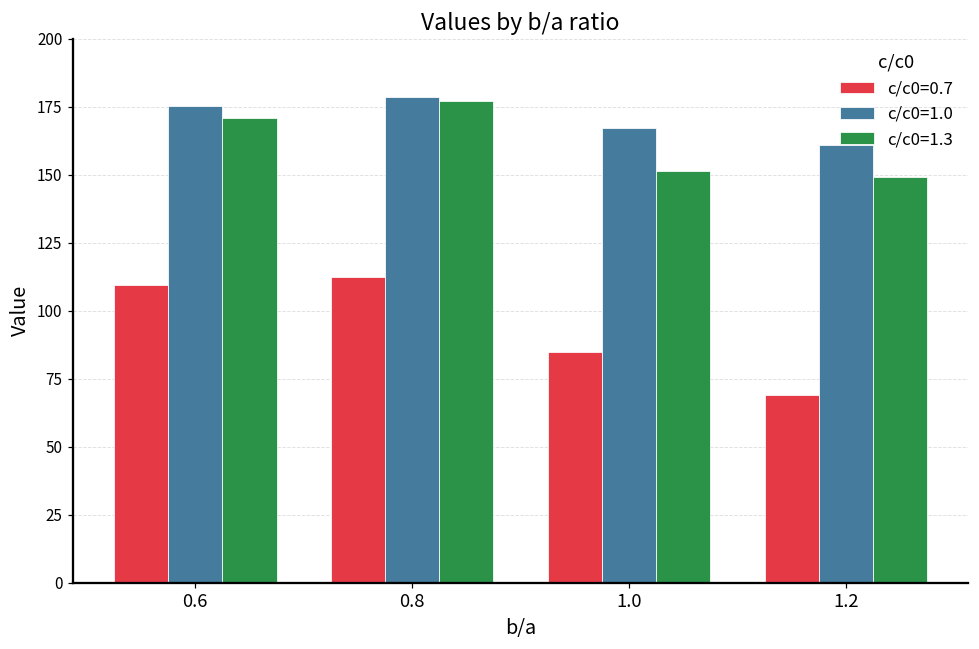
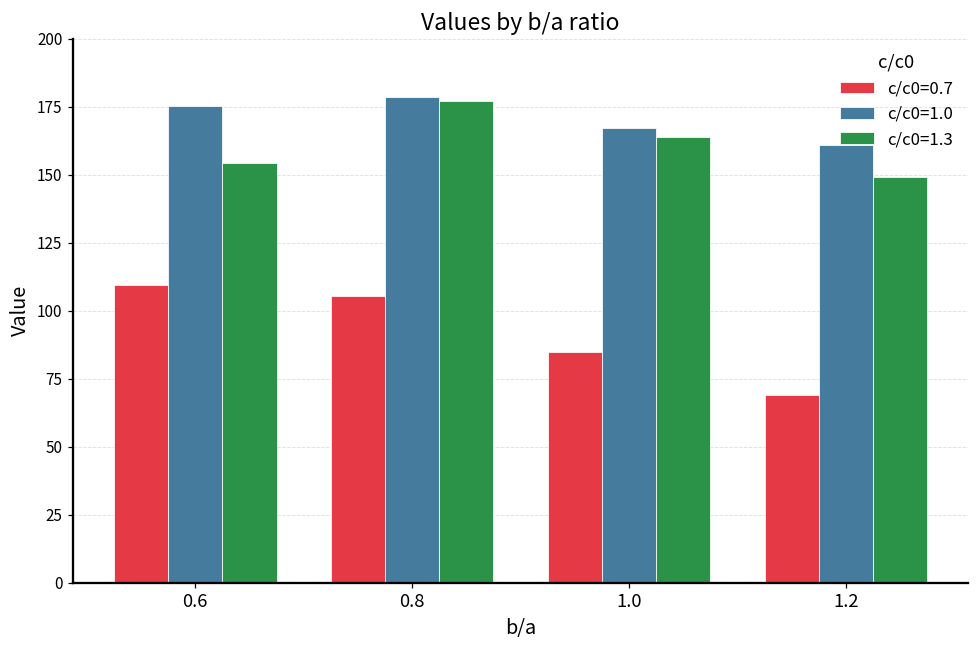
  {
    "c/c0=0.7": {
      "0.6": 110,
-     "0.8": 112,
+     "0.8": 105,
      "1.0": 85,
      "1.2": 69
    },
    "c/c0=1.0": {
      "0.6": 175,
      "0.8": 179,
      "1.0": 167,
      "1.2": 161
    },
    "c/c0=1.3": {
-     "0.6": 171,
+     "0.6": 154,
      "0.8": 177,
-     "1.0": 152,
+     "1.0": 164,
      "1.2": 149
    }
  }
